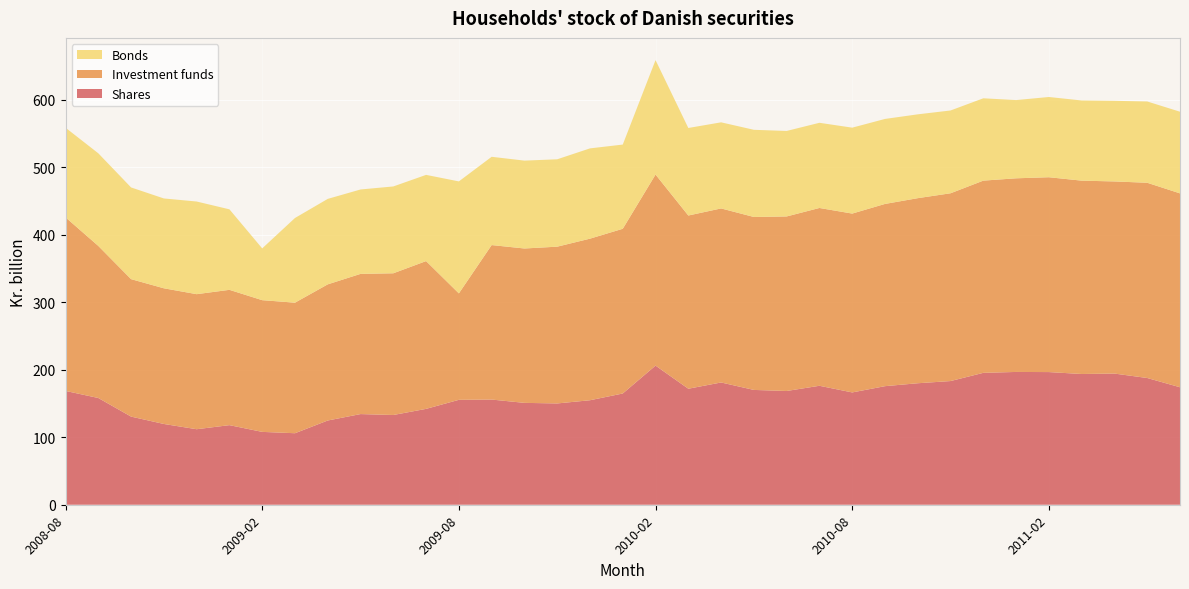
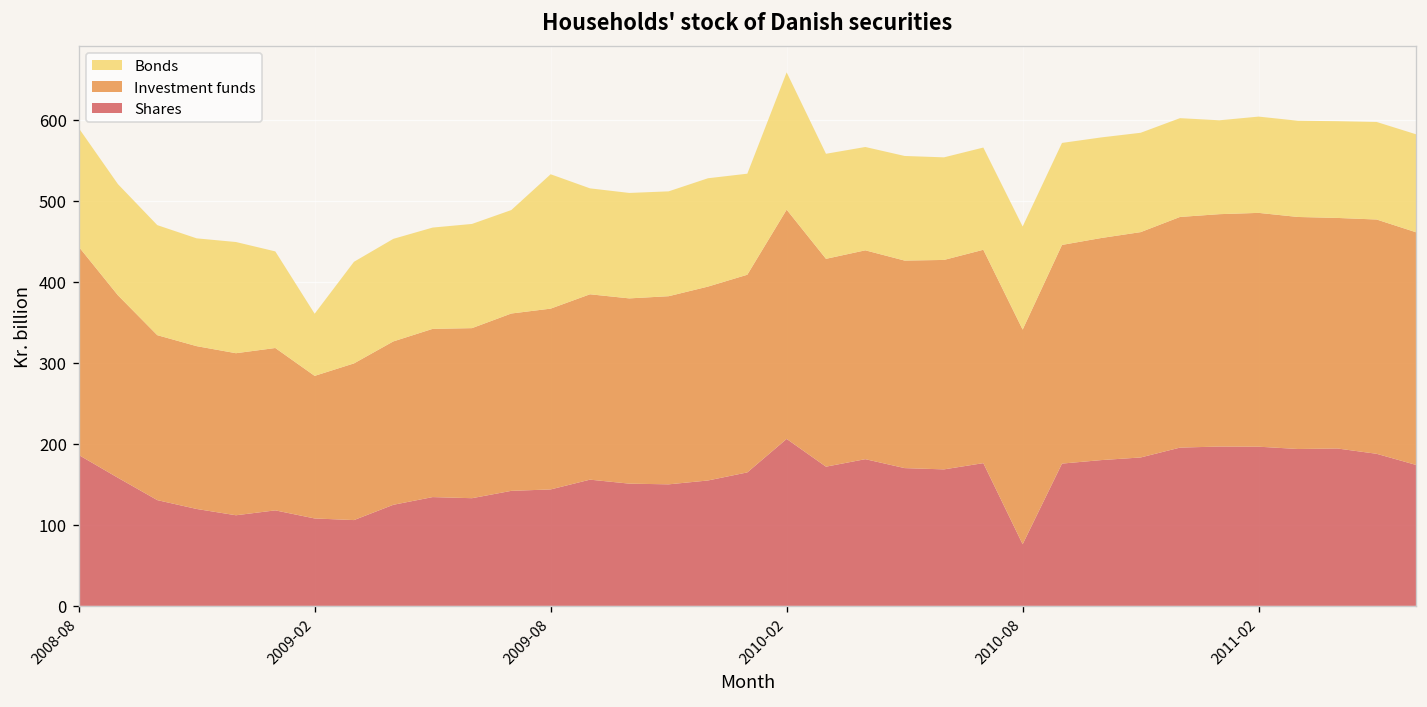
  {
    "Shares": {
-     "2008-08": 170,
+     "2008-08": 190,
      "2009-02": 110,
-     "2009-08": 160,
+     "2009-08": 140,
      "2010-02": 210,
-     "2010-08": 170,
+     "2010-08": 80,
      "2011-02": 200
    },
    "Investment funds": {
      "2008-08": 260,
-     "2009-02": 200,
-     "2009-08": 160,
+     "2009-02": 180,
+     "2009-08": 220,
      "2010-02": 280,
      "2010-08": 260,
      "2011-02": 290
    },
    "Bonds": {
-     "2008-08": 130,
+     "2008-08": 150,
      "2009-02": 80,
      "2009-08": 170,
      "2010-02": 170,
      "2010-08": 130,
      "2011-02": 120
    }
  }
